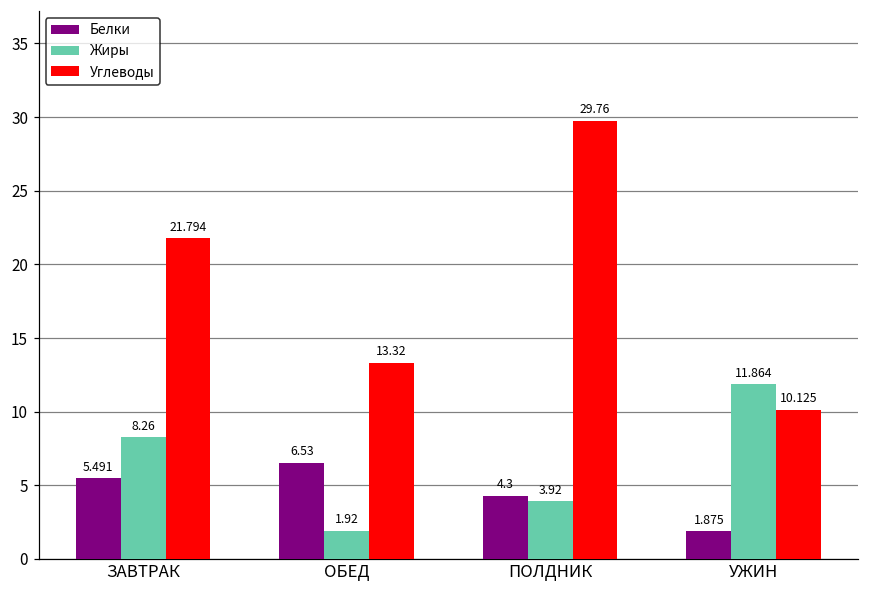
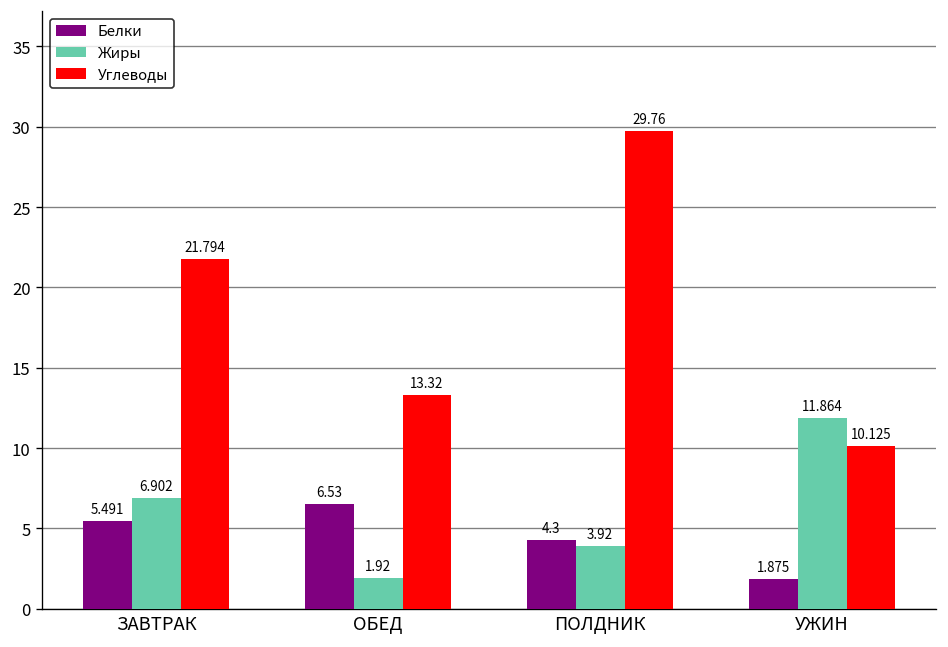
  {
    "Белки": {
      "ЗАВТРАК": 5.491,
      "ОБЕД": 6.53,
      "ПОЛДНИК": 4.3,
      "УЖИН": 1.875
    },
    "Жиры": {
-     "ЗАВТРАК": 8.26,
+     "ЗАВТРАК": 6.902,
      "ОБЕД": 1.92,
      "ПОЛДНИК": 3.92,
      "УЖИН": 11.864
    },
    "Углеводы": {
      "ЗАВТРАК": 21.794,
      "ОБЕД": 13.32,
      "ПОЛДНИК": 29.76,
      "УЖИН": 10.125
    }
  }
